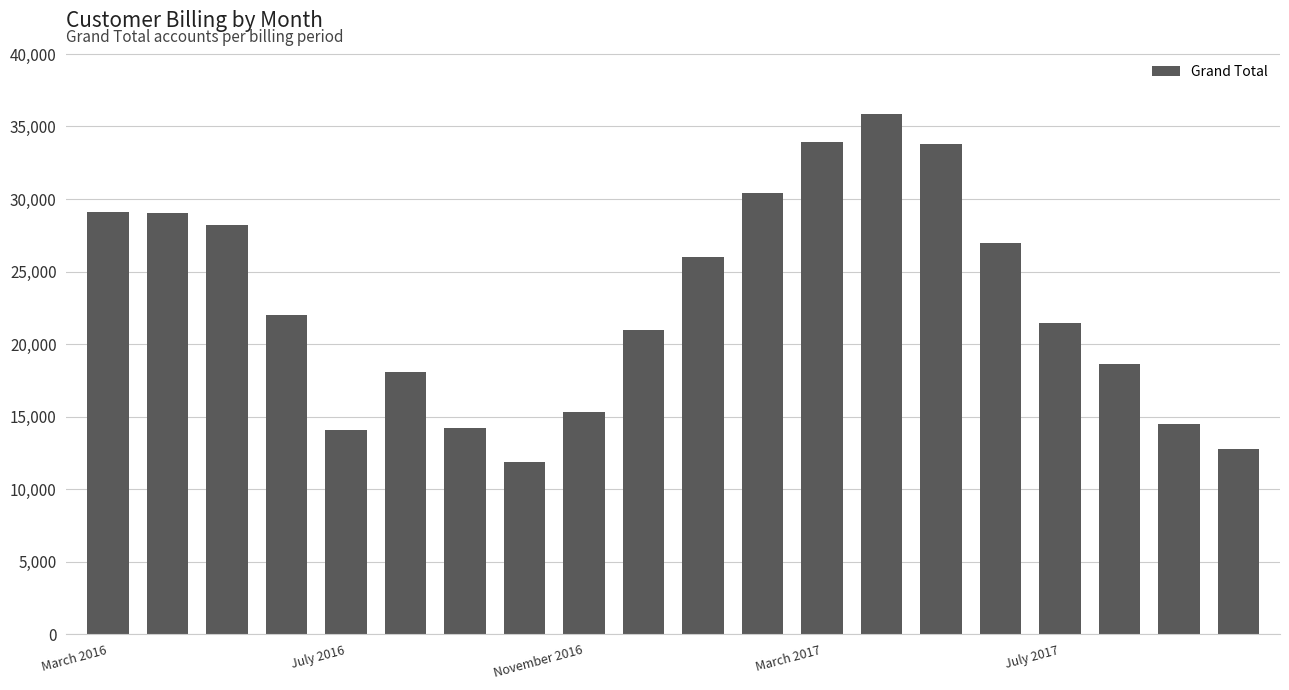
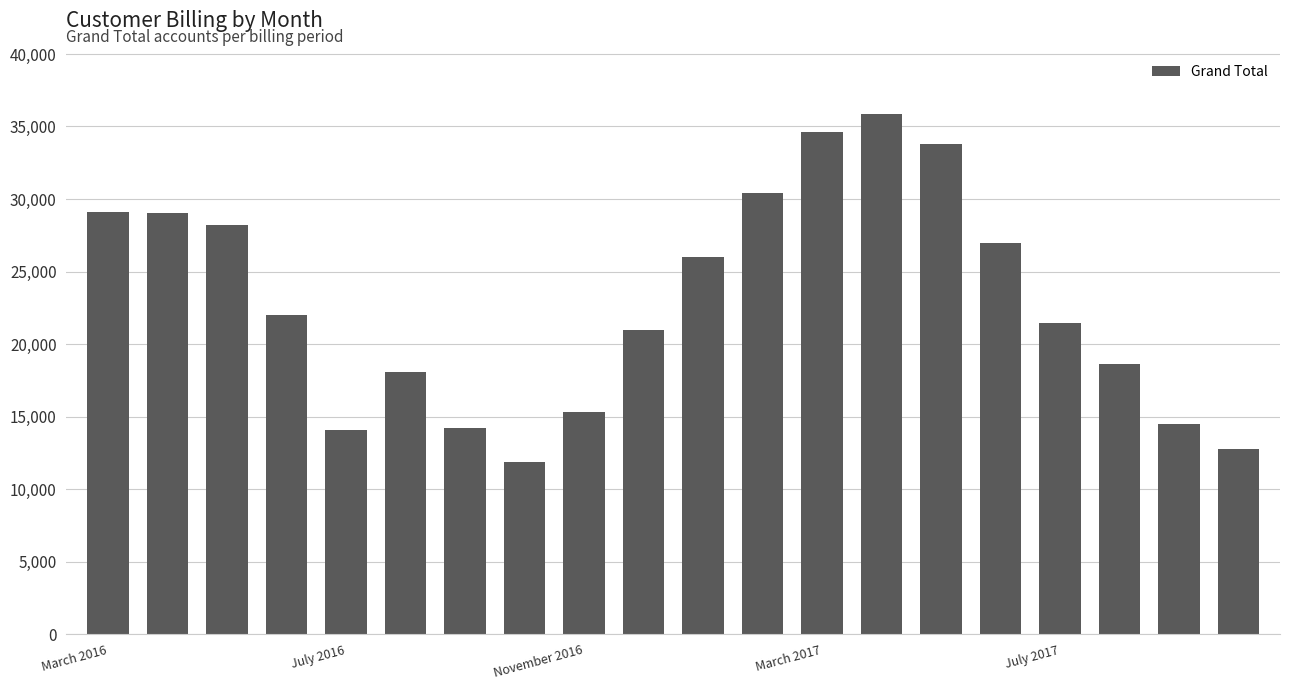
  {
    "March 2016": "29,100",
    "July 2016": "14,100",
    "November 2016": "15,300",
-   "March 2017": "33,900",
+   "March 2017": "34,600",
    "July 2017": "21,400"
  }
